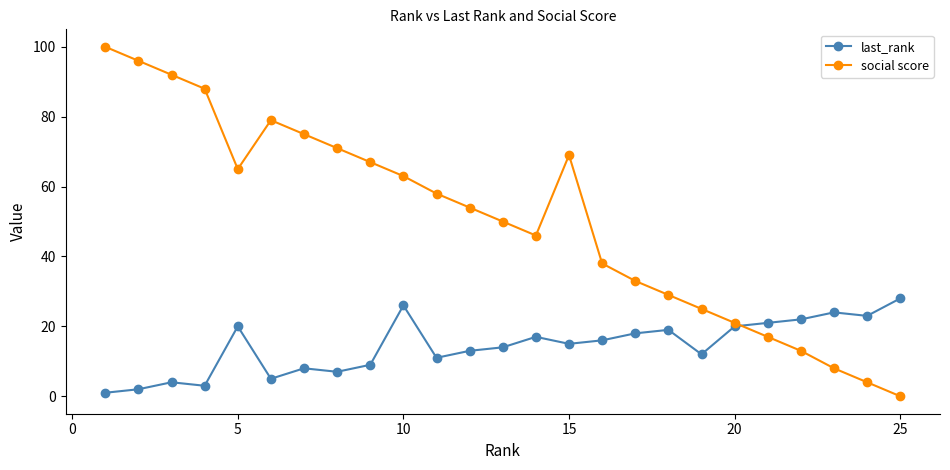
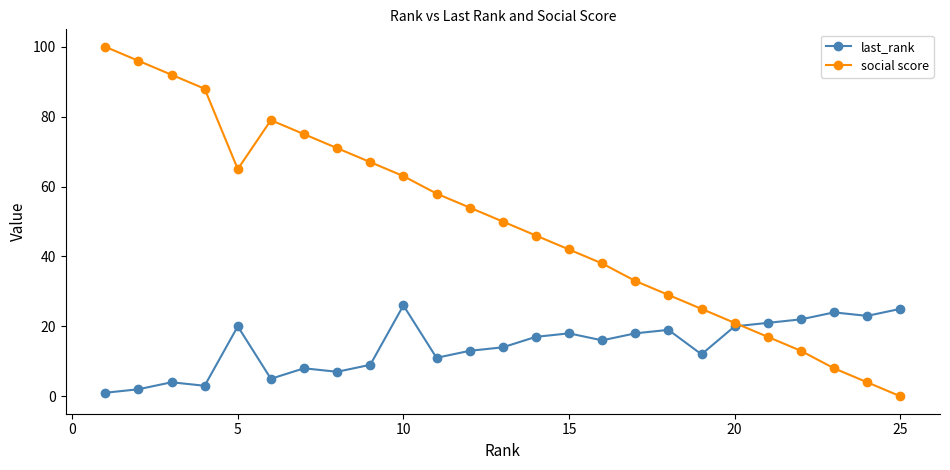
  {
    "last_rank": {
      "5": 20,
      "10": 26,
-     "15": 15,
+     "15": 18,
      "20": 20,
-     "25": 28
+     "25": 25
    },
    "social score": {
      "5": 65,
      "10": 63,
-     "15": 69,
+     "15": 42,
      "20": 21,
      "25": 0
    }
  }
